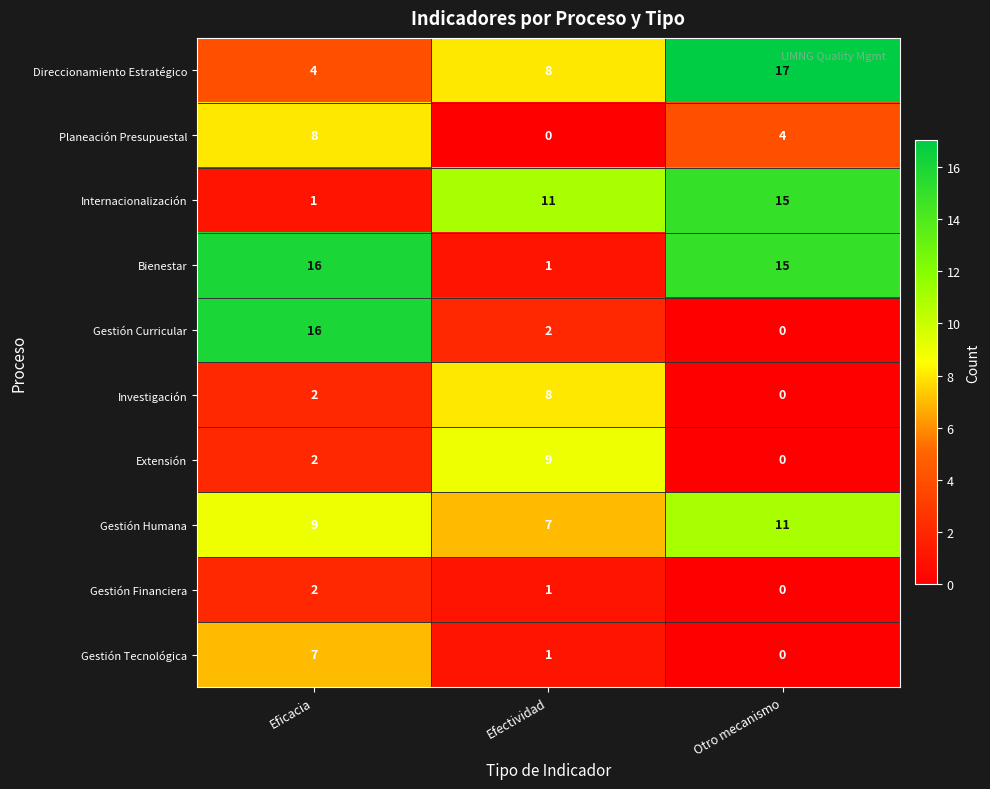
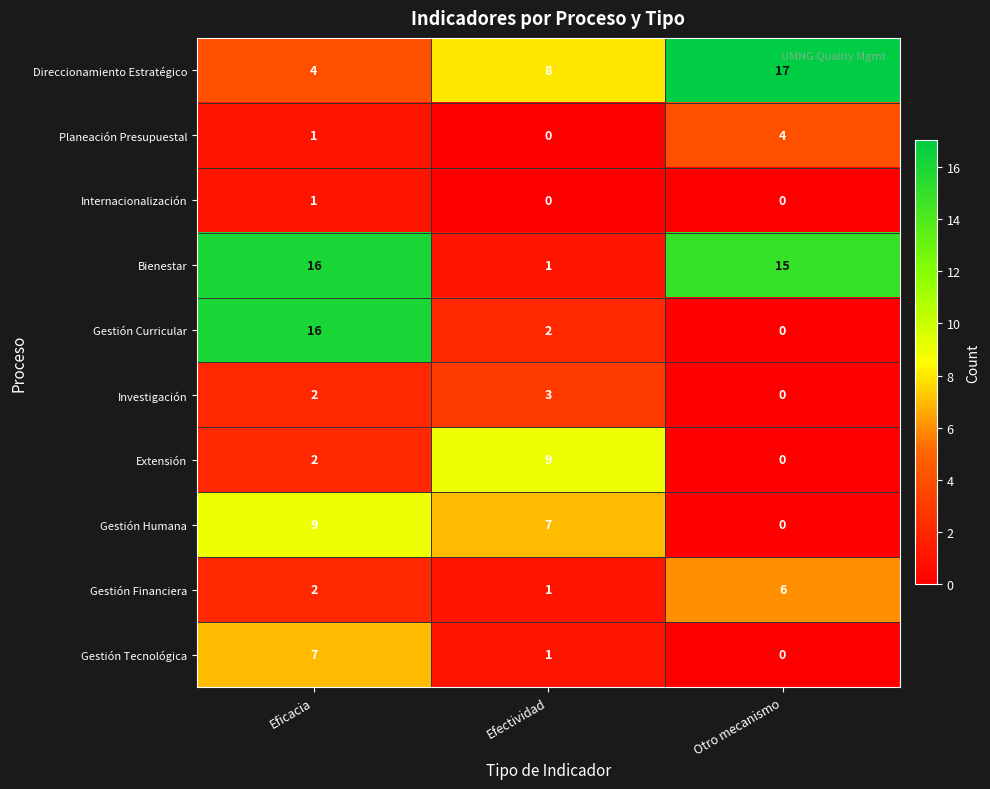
  {
    "Direccionamiento Estratégico": {
      "Eficacia": 4,
      "Efectividad": 8
    },
    "Planeación Presupuestal": {
-     "Eficacia": 8,
+     "Eficacia": 1,
      "Efectividad": 0,
      "Otro mecanismo": 4
    },
    "Internacionalización": {
      "Eficacia": 1,
-     "Efectividad": 11,
-     "Otro mecanismo": 15
+     "Efectividad": 0,
+     "Otro mecanismo": 0
    },
    "Bienestar": {
      "Eficacia": 16,
      "Efectividad": 1,
      "Otro mecanismo": 15
    },
    "Gestión Curricular": {
      "Eficacia": 16,
      "Efectividad": 2,
      "Otro mecanismo": 0
    },
    "Investigación": {
      "Eficacia": 2,
-     "Efectividad": 8,
+     "Efectividad": 3,
      "Otro mecanismo": 0
    },
    "Extensión": {
      "Eficacia": 2,
      "Efectividad": 9,
      "Otro mecanismo": 0
    },
    "Gestión Humana": {
      "Eficacia": 9,
      "Efectividad": 7,
-     "Otro mecanismo": 11
+     "Otro mecanismo": 0
    },
    "Gestión Financiera": {
      "Eficacia": 2,
      "Efectividad": 1,
-     "Otro mecanismo": 0
+     "Otro mecanismo": 6
    },
    "Gestión Tecnológica": {
      "Eficacia": 7,
      "Efectividad": 1,
      "Otro mecanismo": 0
    }
  }
